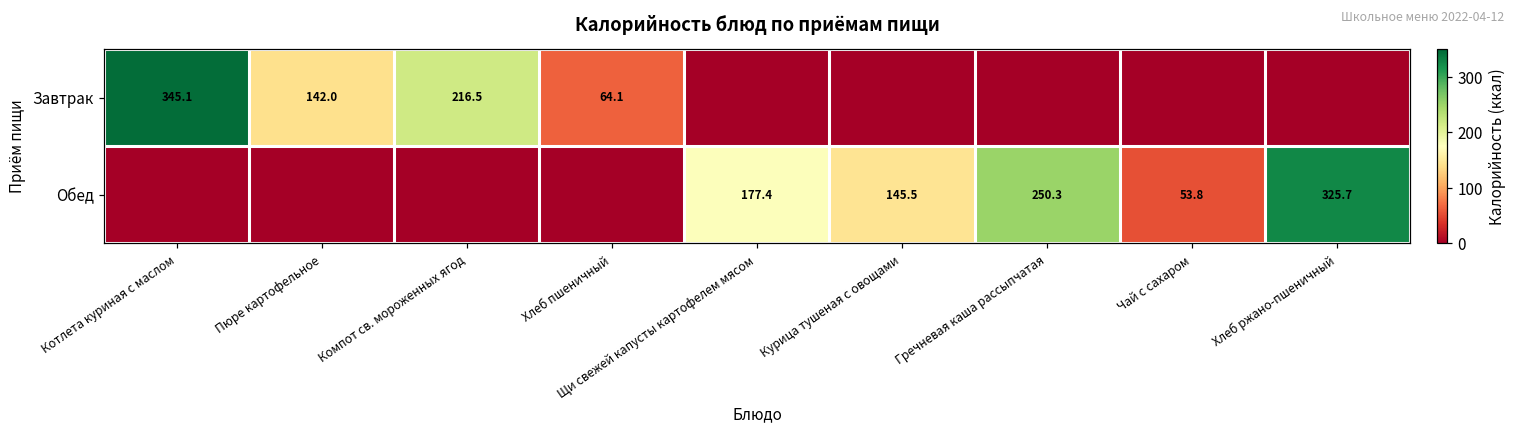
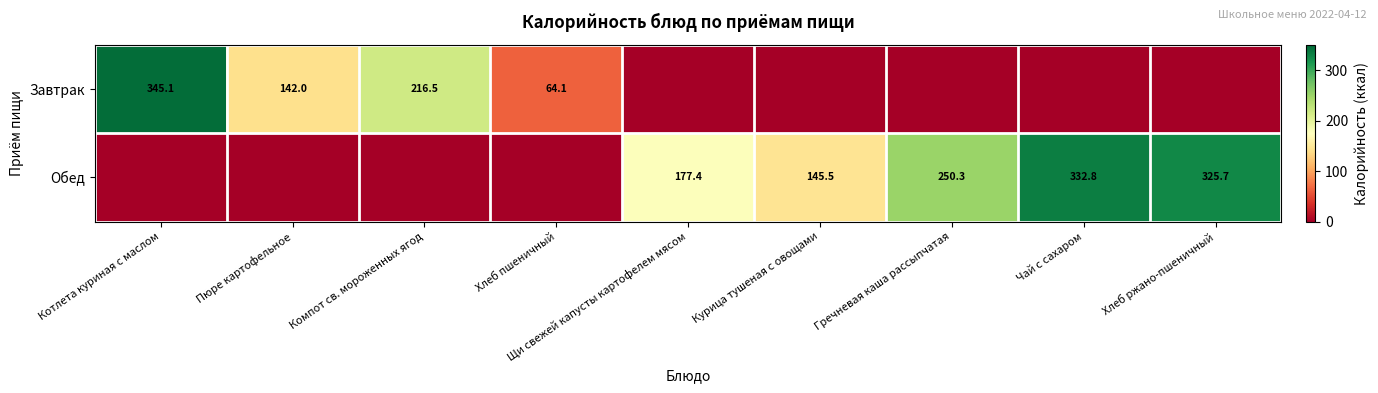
  {
    "Завтрак": {
      "Котлета куриная с маслом": 345.1,
      "Пюре картофельное": 142.0,
      "Компот св. мороженных ягод": 216.5,
      "Хлеб пшеничный": 64.1
    },
    "Обед": {
      "Щи свежей капусты картофелем мясом": 177.4,
      "Курица тушеная с овощами": 145.5,
      "Гречневая каша рассыпчатая": 250.3,
-     "Чай с сахаром": 53.8,
+     "Чай с сахаром": 332.8,
      "Хлеб ржано-пшеничный": 325.7
    }
  }
